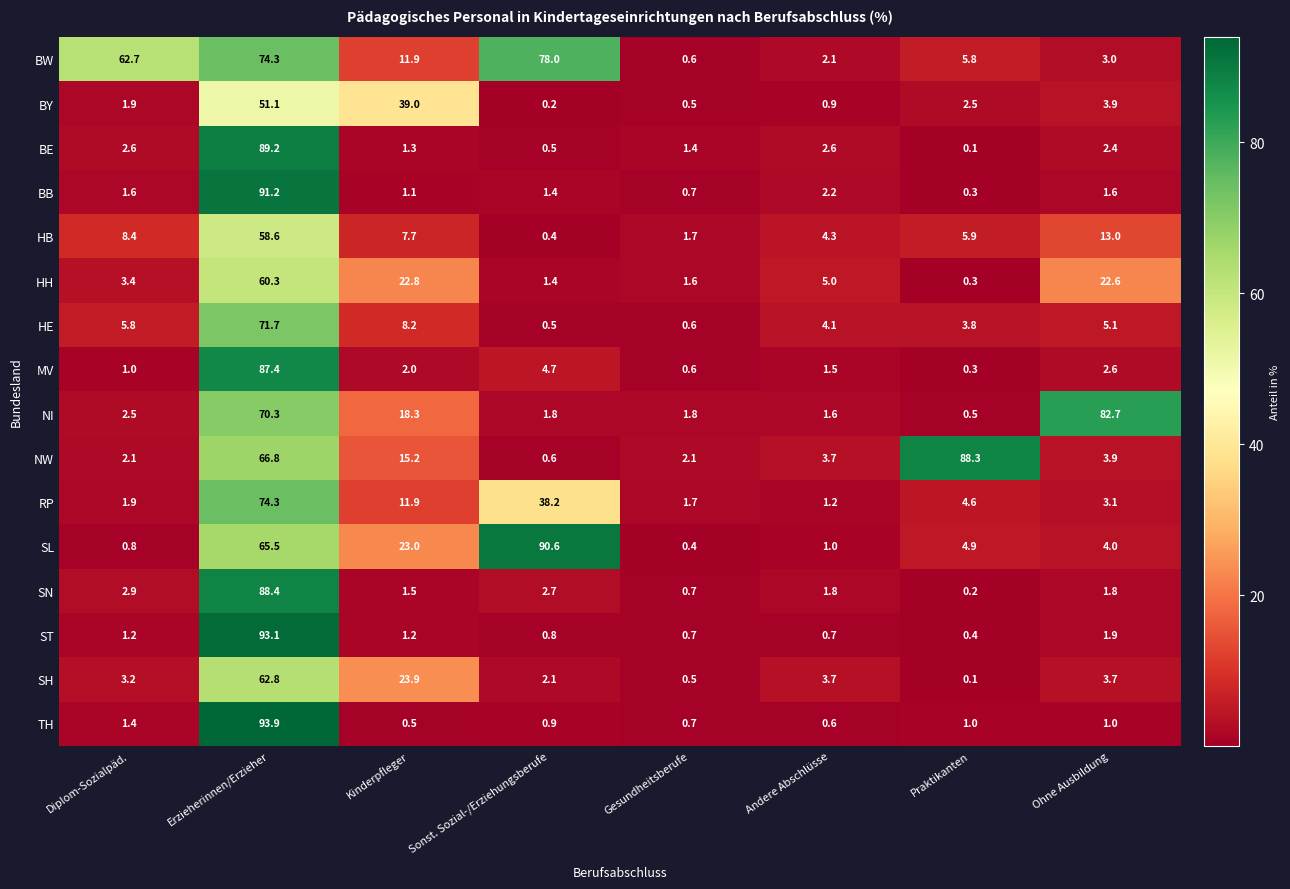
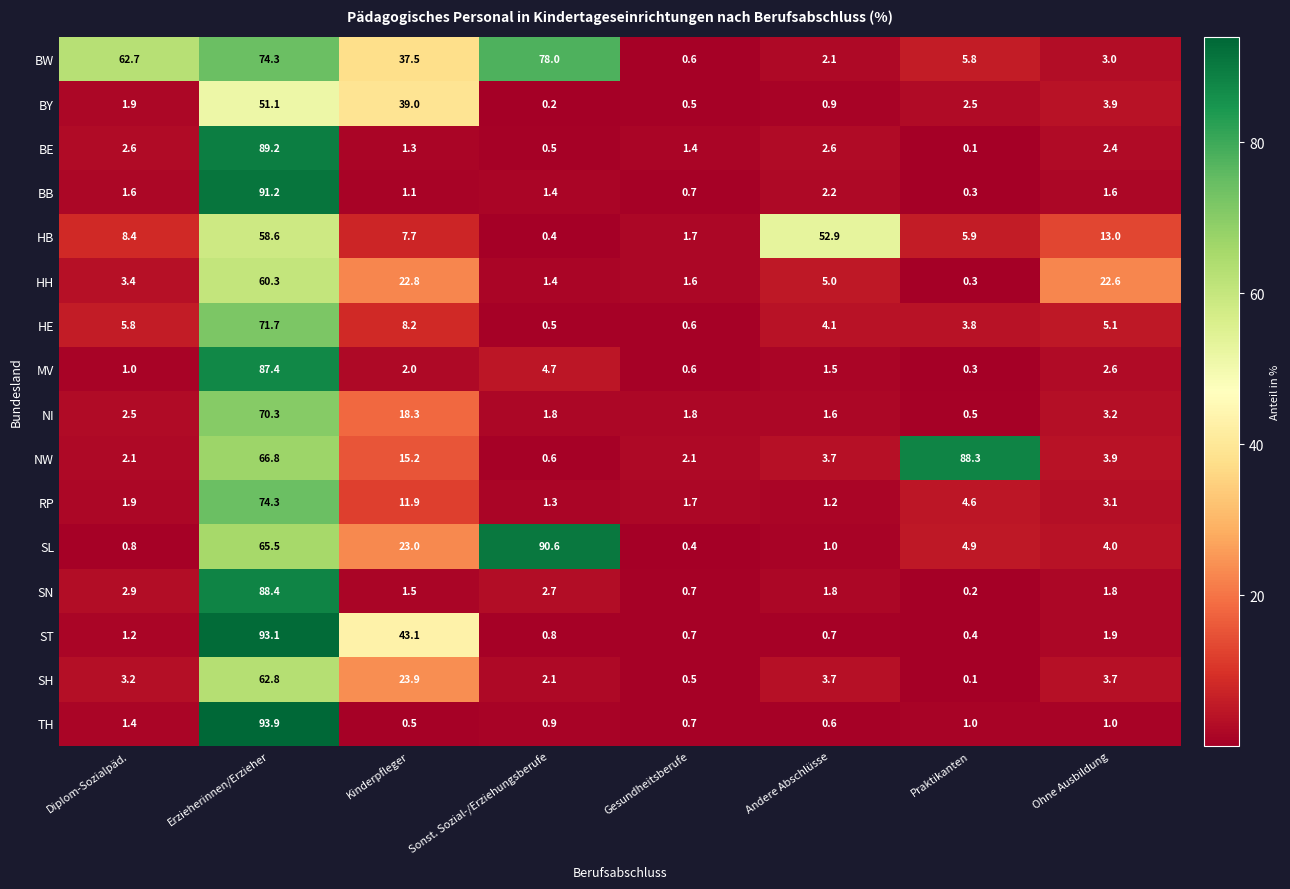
  {
    "BW": {
      "Diplom-Sozialpäd.": 62.7,
      "Erzieherinnen/Erzieher": 74.3,
-     "Kinderpfleger": 11.9,
+     "Kinderpfleger": 37.5,
      "Sonst. Sozial-/Erziehungsberufe": 78.0,
      "Gesundheitsberufe": 0.6,
      "Andere Abschlüsse": 2.1,
      "Praktikanten": 5.8,
      "Ohne Ausbildung": 3.0
    },
    "BY": {
      "Diplom-Sozialpäd.": 1.9,
      "Erzieherinnen/Erzieher": 51.1,
      "Kinderpfleger": 39.0,
      "Sonst. Sozial-/Erziehungsberufe": 0.2,
      "Gesundheitsberufe": 0.5,
      "Andere Abschlüsse": 0.9,
      "Praktikanten": 2.5,
      "Ohne Ausbildung": 3.9
    },
    "BE": {
      "Diplom-Sozialpäd.": 2.6,
      "Erzieherinnen/Erzieher": 89.2,
      "Kinderpfleger": 1.3,
      "Sonst. Sozial-/Erziehungsberufe": 0.5,
      "Gesundheitsberufe": 1.4,
      "Andere Abschlüsse": 2.6,
      "Praktikanten": 0.1,
      "Ohne Ausbildung": 2.4
    },
    "BB": {
      "Diplom-Sozialpäd.": 1.6,
      "Erzieherinnen/Erzieher": 91.2,
      "Kinderpfleger": 1.1,
      "Sonst. Sozial-/Erziehungsberufe": 1.4,
      "Gesundheitsberufe": 0.7,
      "Andere Abschlüsse": 2.2,
      "Praktikanten": 0.3,
      "Ohne Ausbildung": 1.6
    },
    "HB": {
      "Diplom-Sozialpäd.": 8.4,
      "Erzieherinnen/Erzieher": 58.6,
      "Kinderpfleger": 7.7,
      "Sonst. Sozial-/Erziehungsberufe": 0.4,
      "Gesundheitsberufe": 1.7,
-     "Andere Abschlüsse": 4.3,
+     "Andere Abschlüsse": 52.9,
      "Praktikanten": 5.9,
      "Ohne Ausbildung": 13.0
    },
    "HH": {
      "Diplom-Sozialpäd.": 3.4,
      "Erzieherinnen/Erzieher": 60.3,
      "Kinderpfleger": 22.8,
      "Sonst. Sozial-/Erziehungsberufe": 1.4,
      "Gesundheitsberufe": 1.6,
      "Andere Abschlüsse": 5.0,
      "Praktikanten": 0.3,
      "Ohne Ausbildung": 22.6
    },
    "HE": {
      "Diplom-Sozialpäd.": 5.8,
      "Erzieherinnen/Erzieher": 71.7,
      "Kinderpfleger": 8.2,
      "Sonst. Sozial-/Erziehungsberufe": 0.5,
      "Gesundheitsberufe": 0.6,
      "Andere Abschlüsse": 4.1,
      "Praktikanten": 3.8,
      "Ohne Ausbildung": 5.1
    },
    "MV": {
      "Diplom-Sozialpäd.": 1.0,
      "Erzieherinnen/Erzieher": 87.4,
      "Kinderpfleger": 2.0,
      "Sonst. Sozial-/Erziehungsberufe": 4.7,
      "Gesundheitsberufe": 0.6,
      "Andere Abschlüsse": 1.5,
      "Praktikanten": 0.3,
      "Ohne Ausbildung": 2.6
    },
    "NI": {
      "Diplom-Sozialpäd.": 2.5,
      "Erzieherinnen/Erzieher": 70.3,
      "Kinderpfleger": 18.3,
      "Sonst. Sozial-/Erziehungsberufe": 1.8,
      "Gesundheitsberufe": 1.8,
      "Andere Abschlüsse": 1.6,
      "Praktikanten": 0.5,
-     "Ohne Ausbildung": 82.7
+     "Ohne Ausbildung": 3.2
    },
    "NW": {
      "Diplom-Sozialpäd.": 2.1,
      "Erzieherinnen/Erzieher": 66.8,
      "Kinderpfleger": 15.2,
      "Sonst. Sozial-/Erziehungsberufe": 0.6,
      "Gesundheitsberufe": 2.1,
      "Andere Abschlüsse": 3.7,
      "Praktikanten": 88.3,
      "Ohne Ausbildung": 3.9
    },
    "RP": {
      "Diplom-Sozialpäd.": 1.9,
      "Erzieherinnen/Erzieher": 74.3,
      "Kinderpfleger": 11.9,
-     "Sonst. Sozial-/Erziehungsberufe": 38.2,
+     "Sonst. Sozial-/Erziehungsberufe": 1.3,
      "Gesundheitsberufe": 1.7,
      "Andere Abschlüsse": 1.2,
      "Praktikanten": 4.6,
      "Ohne Ausbildung": 3.1
    },
    "SL": {
      "Diplom-Sozialpäd.": 0.8,
      "Erzieherinnen/Erzieher": 65.5,
      "Kinderpfleger": 23.0,
      "Sonst. Sozial-/Erziehungsberufe": 90.6,
      "Gesundheitsberufe": 0.4,
      "Andere Abschlüsse": 1.0,
      "Praktikanten": 4.9,
      "Ohne Ausbildung": 4.0
    },
    "SN": {
      "Diplom-Sozialpäd.": 2.9,
      "Erzieherinnen/Erzieher": 88.4,
      "Kinderpfleger": 1.5,
      "Sonst. Sozial-/Erziehungsberufe": 2.7,
      "Gesundheitsberufe": 0.7,
      "Andere Abschlüsse": 1.8,
      "Praktikanten": 0.2,
      "Ohne Ausbildung": 1.8
    },
    "ST": {
      "Diplom-Sozialpäd.": 1.2,
      "Erzieherinnen/Erzieher": 93.1,
-     "Kinderpfleger": 1.2,
+     "Kinderpfleger": 43.1,
      "Sonst. Sozial-/Erziehungsberufe": 0.8,
      "Gesundheitsberufe": 0.7,
      "Andere Abschlüsse": 0.7,
      "Praktikanten": 0.4,
      "Ohne Ausbildung": 1.9
    },
    "SH": {
      "Diplom-Sozialpäd.": 3.2,
      "Erzieherinnen/Erzieher": 62.8,
      "Kinderpfleger": 23.9,
      "Sonst. Sozial-/Erziehungsberufe": 2.1,
      "Gesundheitsberufe": 0.5,
      "Andere Abschlüsse": 3.7,
      "Praktikanten": 0.1,
      "Ohne Ausbildung": 3.7
    },
    "TH": {
      "Diplom-Sozialpäd.": 1.4,
      "Erzieherinnen/Erzieher": 93.9,
      "Kinderpfleger": 0.5,
      "Sonst. Sozial-/Erziehungsberufe": 0.9,
      "Gesundheitsberufe": 0.7,
      "Andere Abschlüsse": 0.6,
      "Praktikanten": 1.0,
      "Ohne Ausbildung": 1.0
    }
  }
